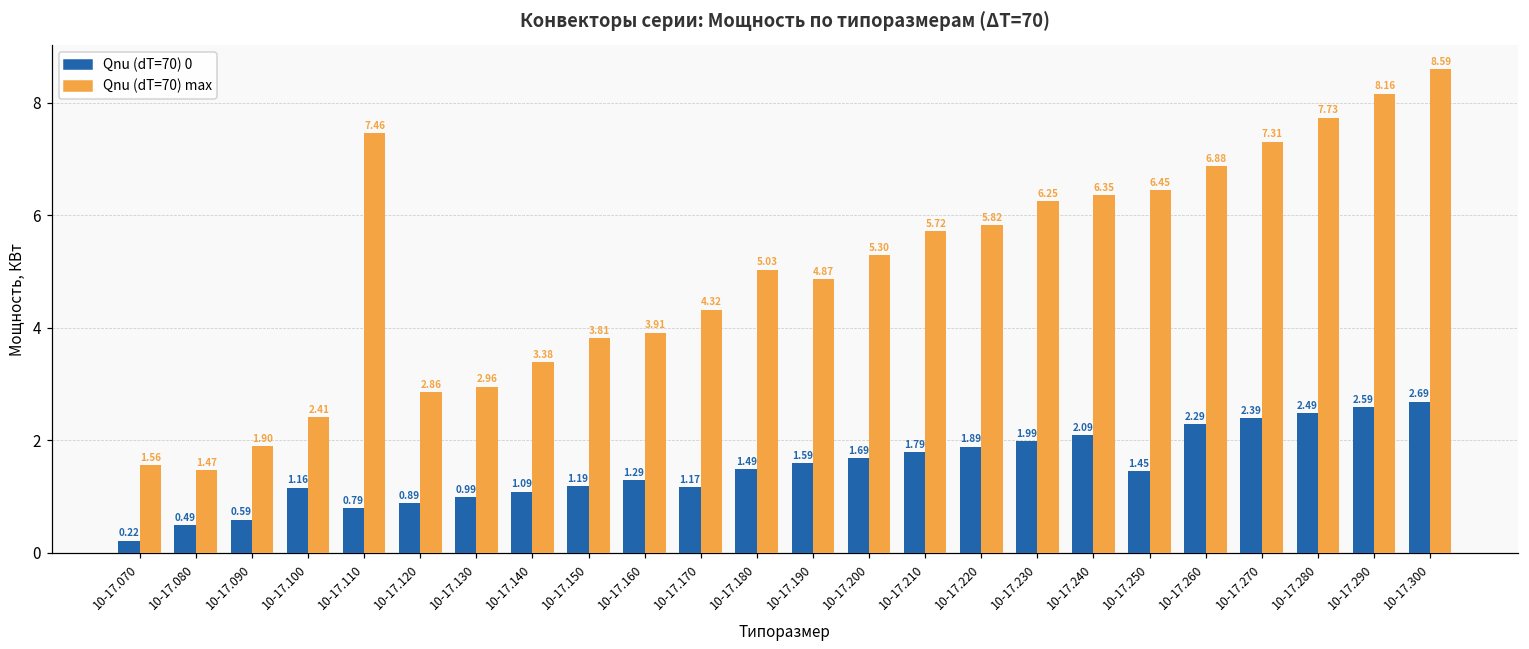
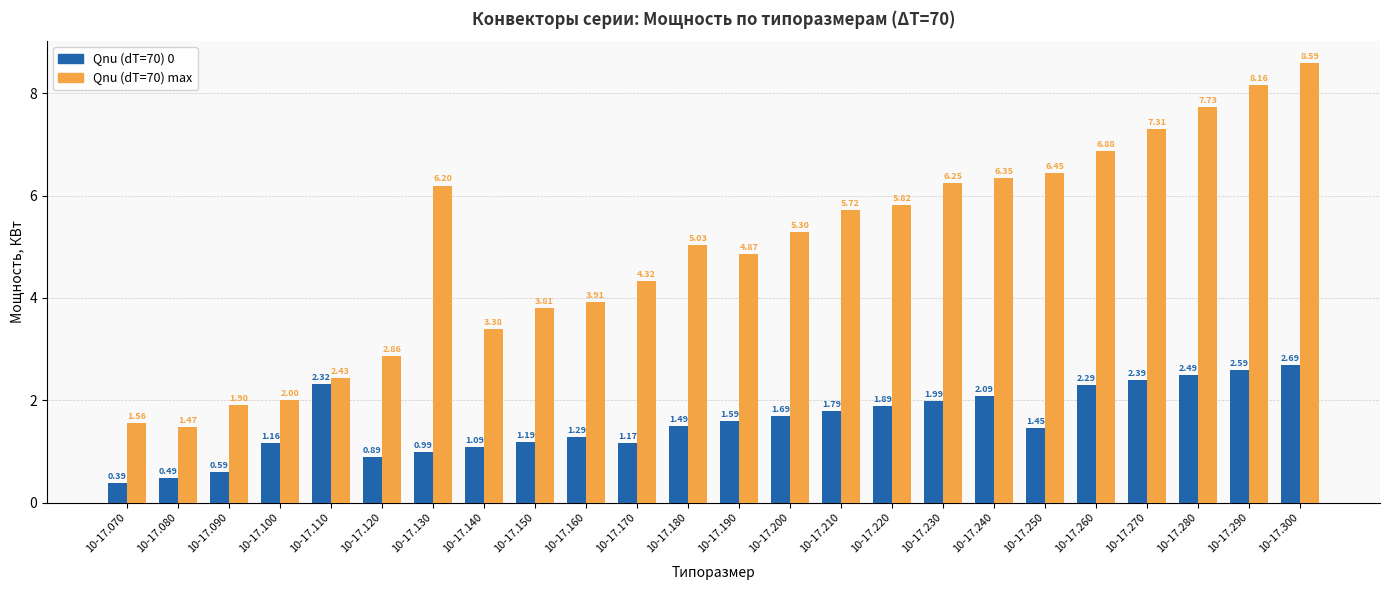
  {
    "Qnu (dT=70) 0": {
-     "10-17.070": 0.22,
+     "10-17.070": 0.39,
      "10-17.080": 0.49,
      "10-17.090": 0.59,
      "10-17.100": 1.16,
-     "10-17.110": 0.79,
+     "10-17.110": 2.32,
      "10-17.120": 0.89,
      "10-17.130": 0.99,
      "10-17.140": 1.09,
      "10-17.150": 1.19,
      "10-17.160": 1.29,
      "10-17.170": 1.17,
      "10-17.180": 1.49,
      "10-17.190": 1.59,
      "10-17.200": 1.69,
      "10-17.210": 1.79,
      "10-17.220": 1.89,
      "10-17.230": 1.99,
      "10-17.240": 2.09,
      "10-17.250": 1.45,
      "10-17.260": 2.29,
      "10-17.270": 2.39,
      "10-17.280": 2.49,
      "10-17.290": 2.59,
      "10-17.300": 2.69
    },
    "Qnu (dT=70) max": {
      "10-17.070": 1.56,
      "10-17.080": 1.47,
      "10-17.090": 1.90,
-     "10-17.100": 2.41,
-     "10-17.110": 7.46,
+     "10-17.100": 2.00,
+     "10-17.110": 2.43,
      "10-17.120": 2.86,
-     "10-17.130": 2.96,
+     "10-17.130": 6.20,
      "10-17.140": 3.38,
      "10-17.150": 3.81,
      "10-17.160": 3.91,
      "10-17.170": 4.32,
      "10-17.180": 5.03,
      "10-17.190": 4.87,
      "10-17.200": 5.30,
      "10-17.210": 5.72,
      "10-17.220": 5.82,
      "10-17.230": 6.25,
      "10-17.240": 6.35,
      "10-17.250": 6.45,
      "10-17.260": 6.88,
      "10-17.270": 7.31,
      "10-17.280": 7.73,
      "10-17.290": 8.16,
      "10-17.300": 8.59
    }
  }
